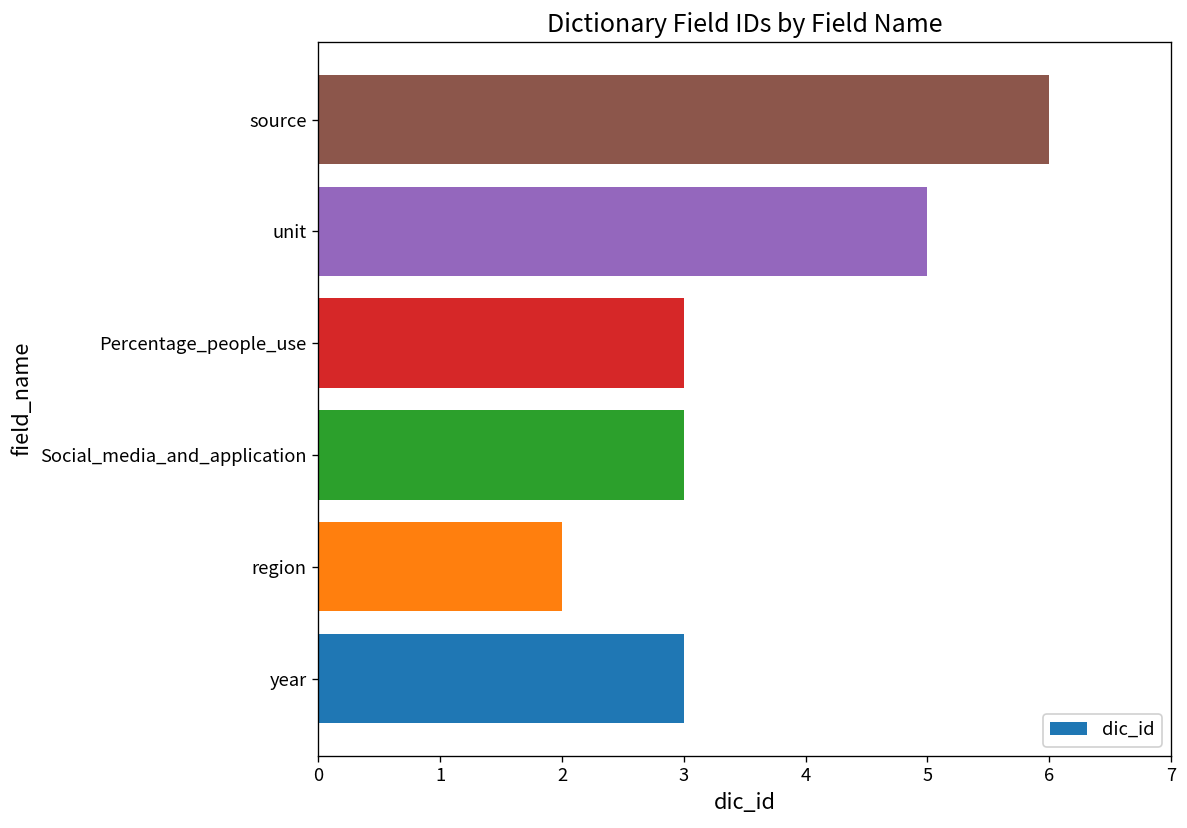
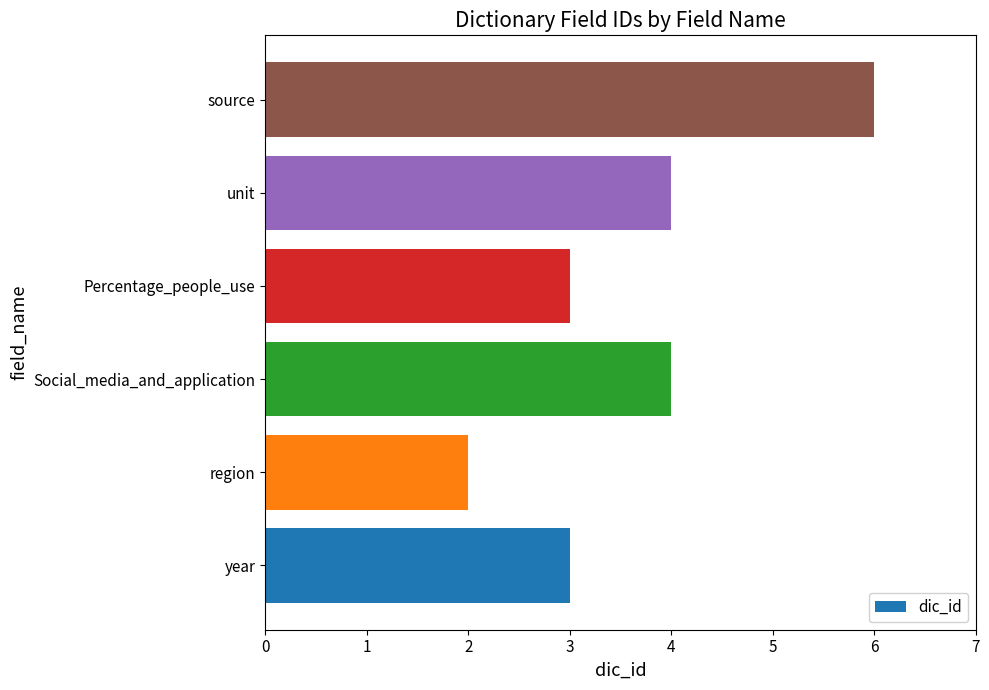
  {
    "source": 6,
-   "unit": 5,
+   "unit": 4,
    "Percentage_people_use": 3,
-   "Social_media_and_application": 3,
+   "Social_media_and_application": 4,
    "region": 2,
    "year": 3
  }
